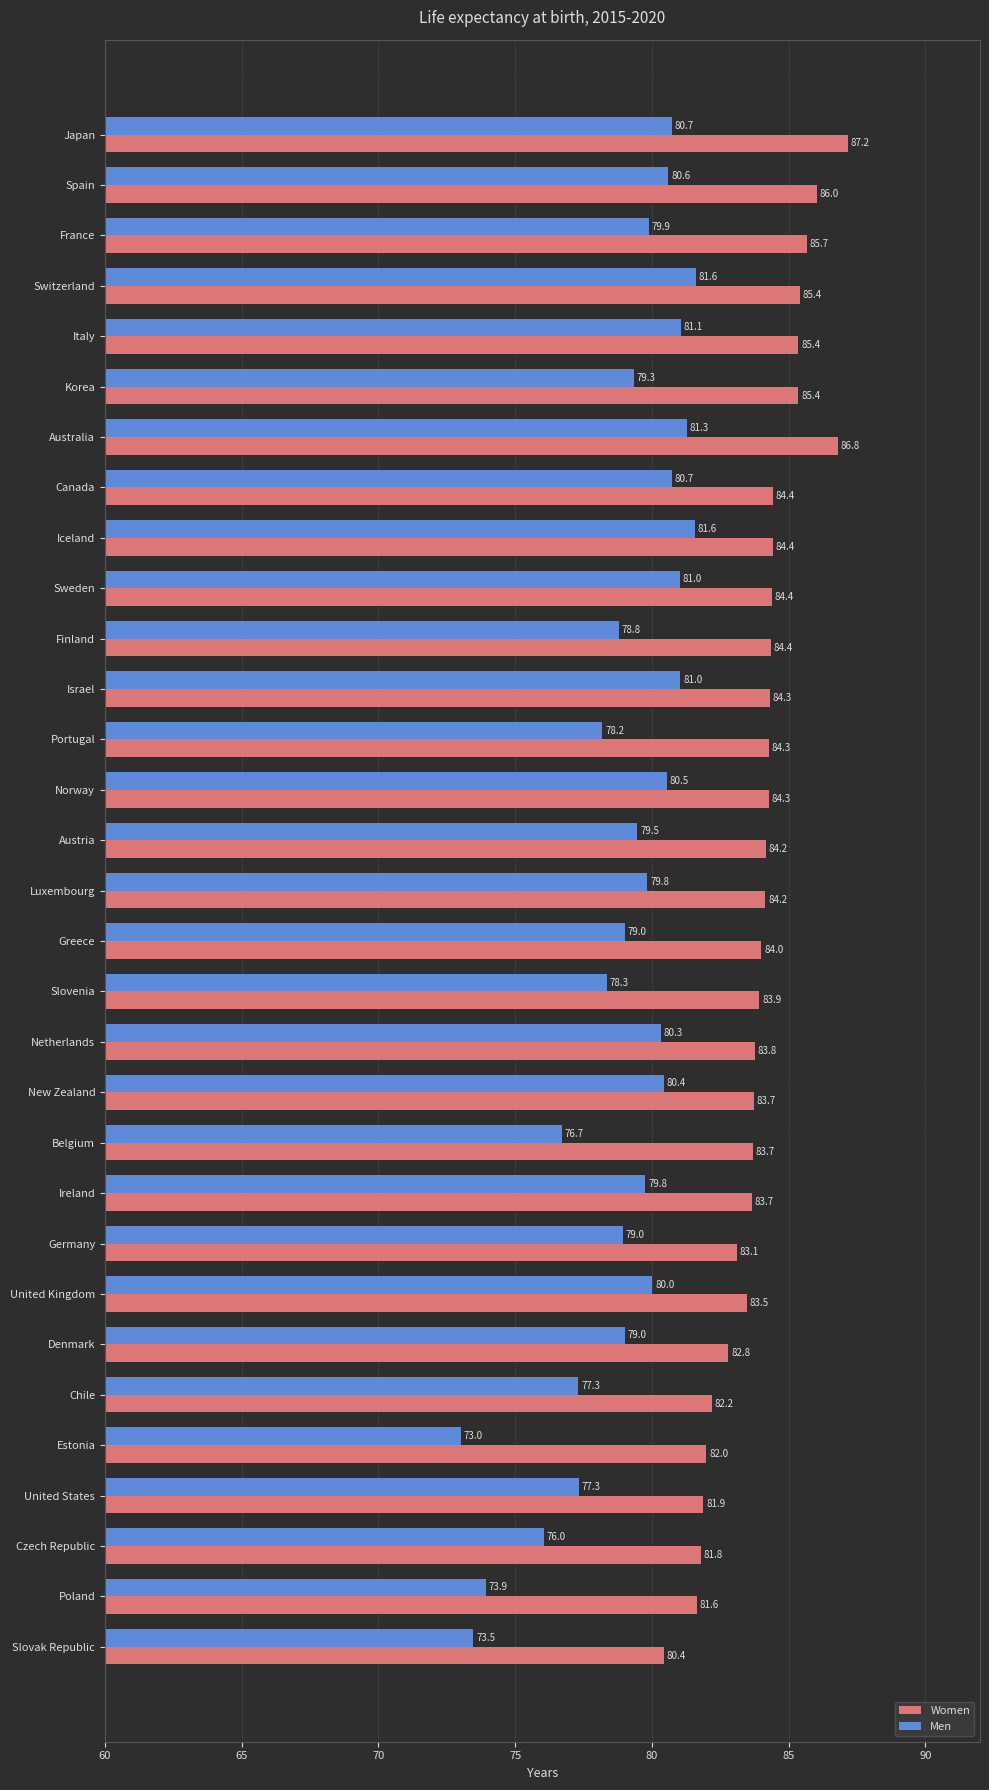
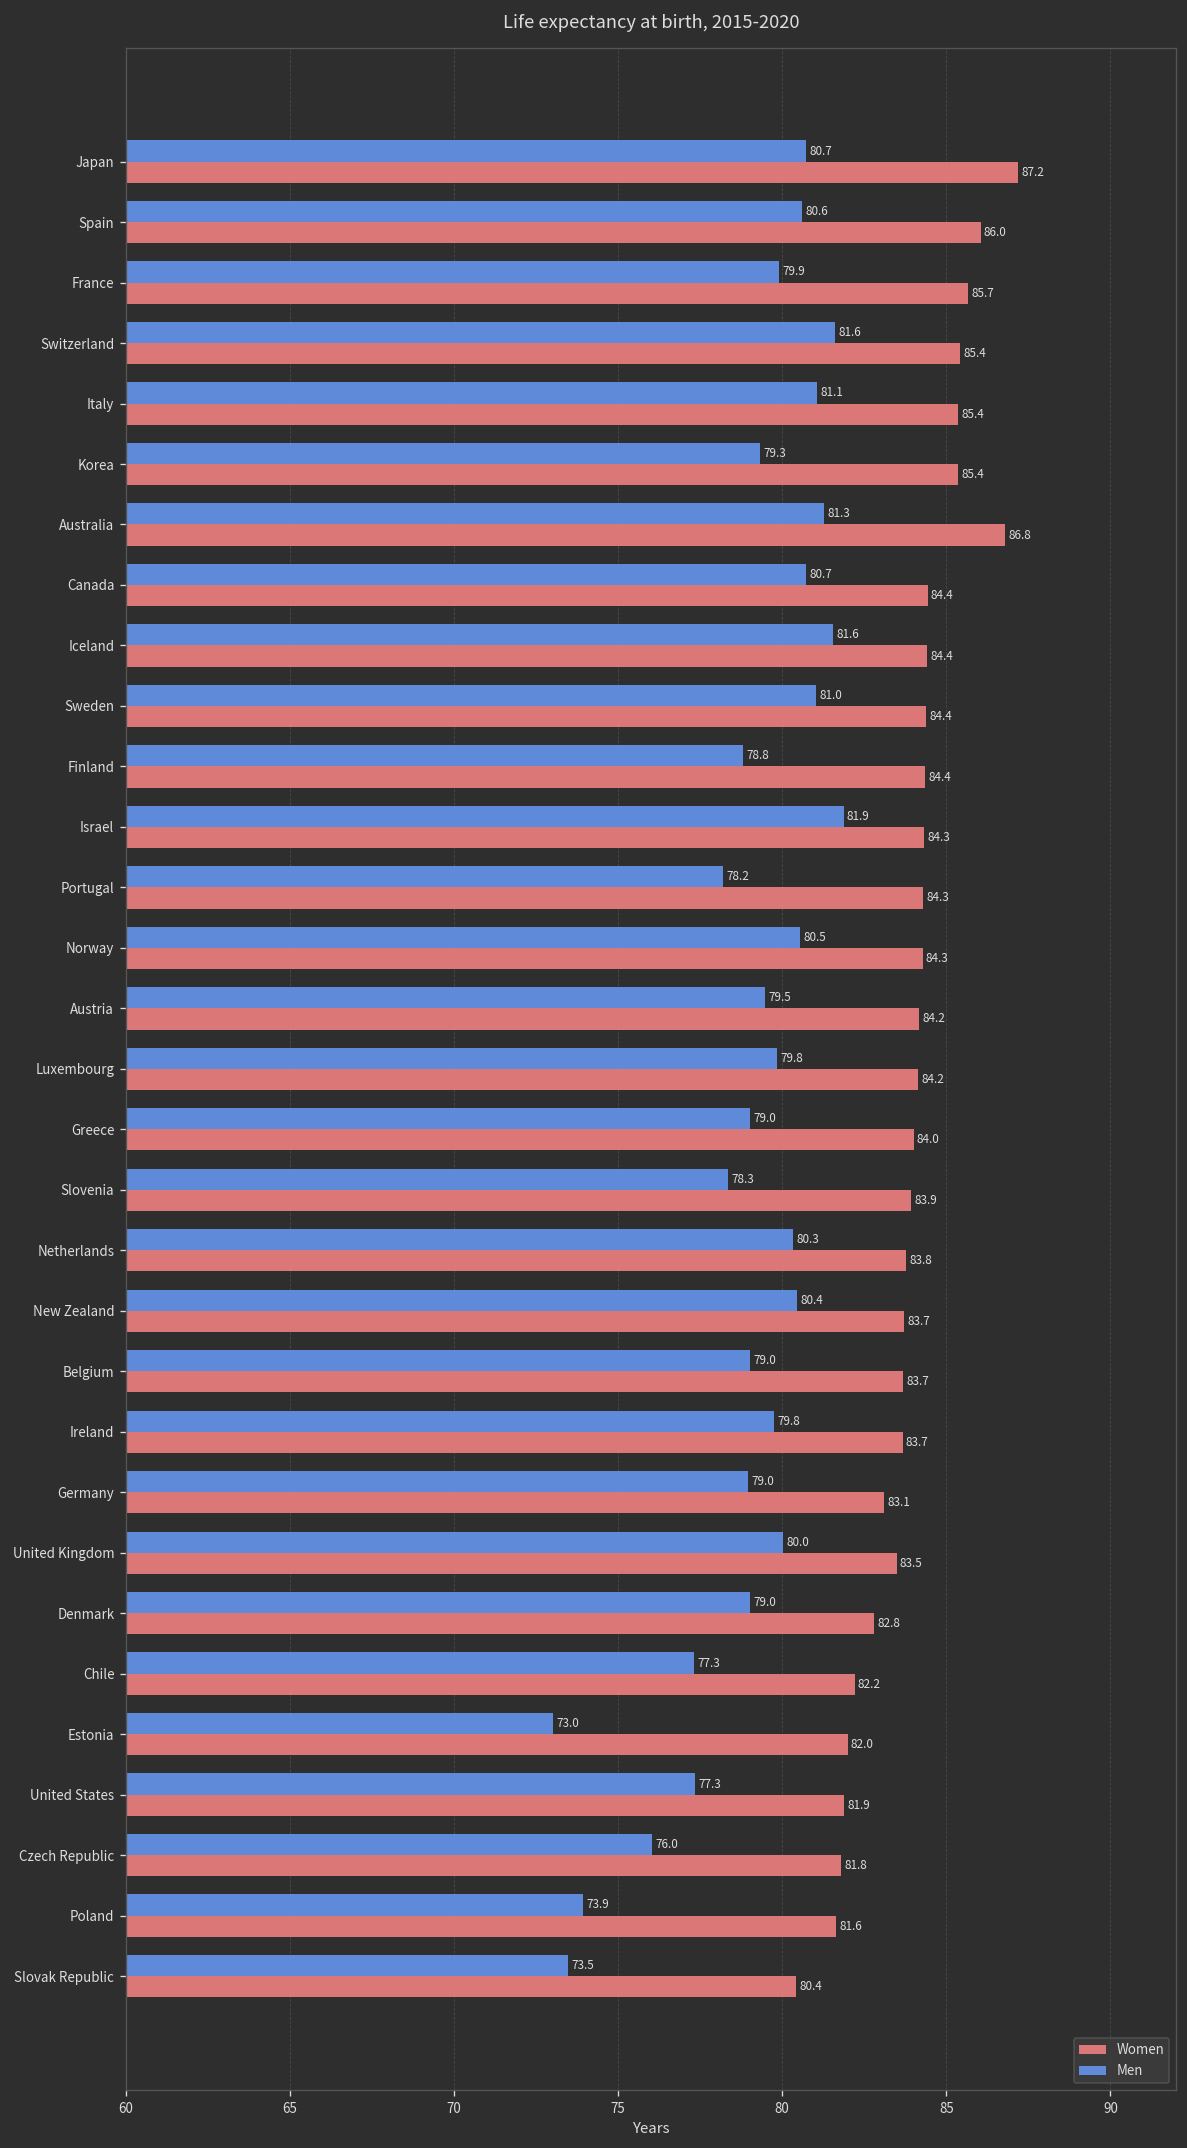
  {
    "Women": {
      "Japan": 87.2,
      "Spain": 86.0,
      "France": 85.7,
      "Switzerland": 85.4,
      "Italy": 85.4,
      "Korea": 85.4,
      "Australia": 86.8,
      "Canada": 84.4,
      "Iceland": 84.4,
      "Sweden": 84.4,
      "Finland": 84.4,
      "Israel": 84.3,
      "Portugal": 84.3,
      "Norway": 84.3,
      "Austria": 84.2,
      "Luxembourg": 84.2,
      "Greece": 84.0,
      "Slovenia": 83.9,
      "Netherlands": 83.8,
      "New Zealand": 83.7,
      "Belgium": 83.7,
      "Ireland": 83.7,
      "Germany": 83.1,
      "United Kingdom": 83.5,
      "Denmark": 82.8,
      "Chile": 82.2,
      "Estonia": 82.0,
      "United States": 81.9,
      "Czech Republic": 81.8,
      "Poland": 81.6,
      "Slovak Republic": 80.4
    },
    "Men": {
      "Japan": 80.7,
      "Spain": 80.6,
      "France": 79.9,
      "Switzerland": 81.6,
      "Italy": 81.1,
      "Korea": 79.3,
      "Australia": 81.3,
      "Canada": 80.7,
      "Iceland": 81.6,
      "Sweden": 81.0,
      "Finland": 78.8,
-     "Israel": 81.0,
+     "Israel": 81.9,
      "Portugal": 78.2,
      "Norway": 80.5,
      "Austria": 79.5,
      "Luxembourg": 79.8,
      "Greece": 79.0,
      "Slovenia": 78.3,
      "Netherlands": 80.3,
      "New Zealand": 80.4,
-     "Belgium": 76.7,
+     "Belgium": 79.0,
      "Ireland": 79.8,
      "Germany": 79.0,
      "United Kingdom": 80.0,
      "Denmark": 79.0,
      "Chile": 77.3,
      "Estonia": 73.0,
      "United States": 77.3,
      "Czech Republic": 76.0,
      "Poland": 73.9,
      "Slovak Republic": 73.5
    }
  }
